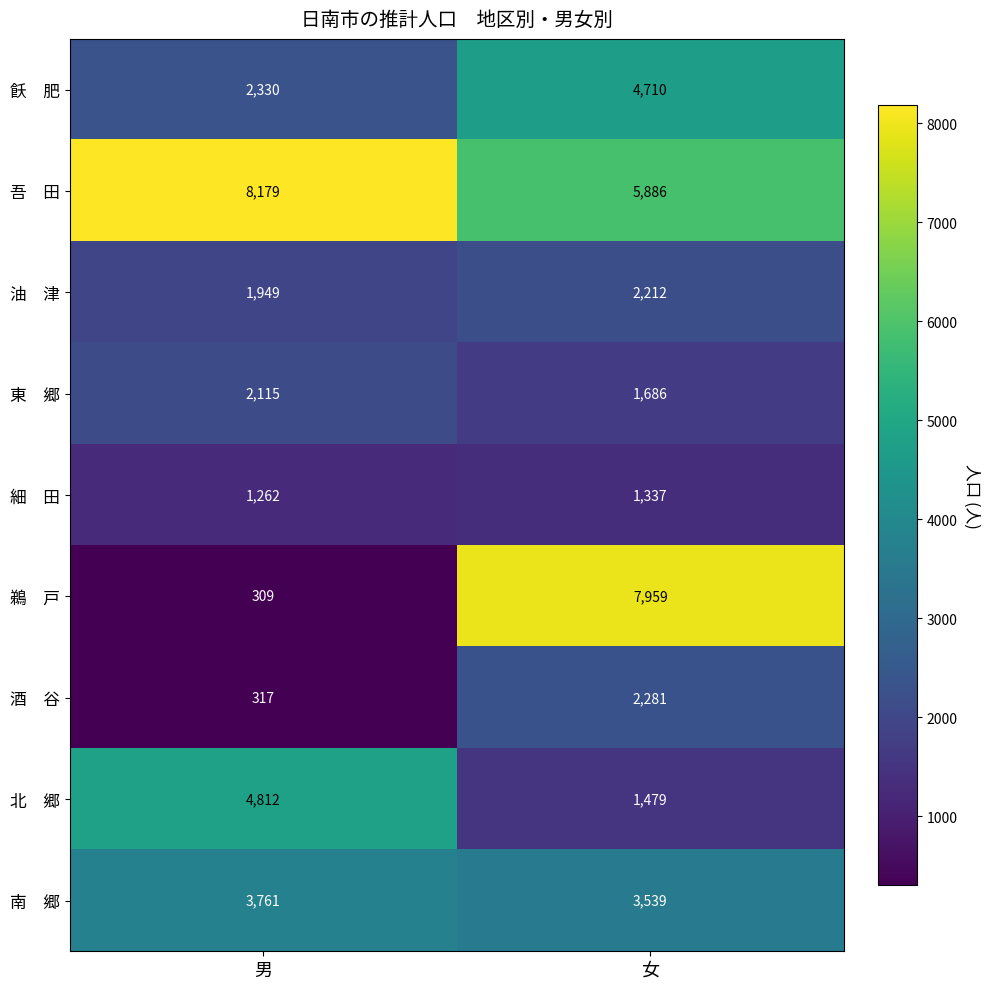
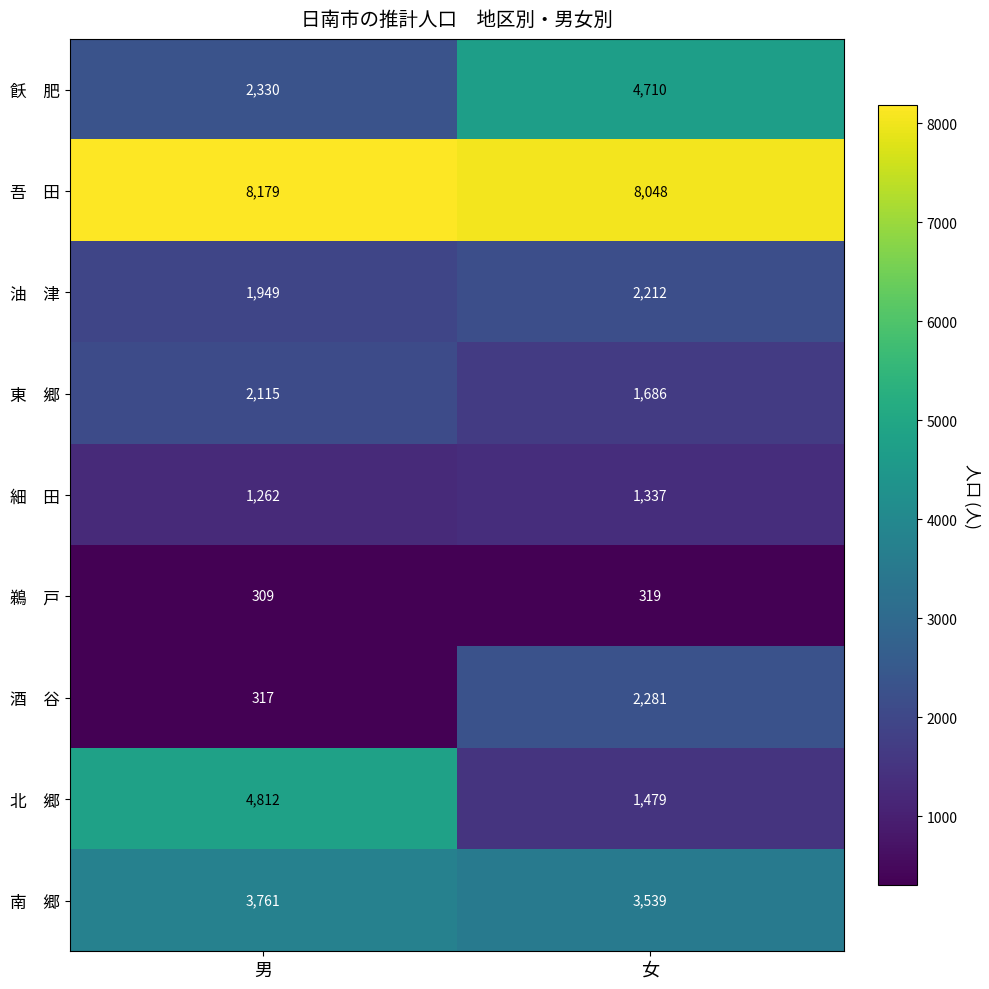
  {
    "飫 肥": {
      "男": "2,330",
      "女": "4,710"
    },
    "吾 田": {
      "男": "8,179",
-     "女": "5,886"
+     "女": "8,048"
    },
    "油 津": {
      "男": "1,949",
      "女": "2,212"
    },
    "東 郷": {
      "男": "2,115",
      "女": "1,686"
    },
    "細 田": {
      "男": "1,262",
      "女": "1,337"
    },
    "鵜 戸": {
      "男": "309",
-     "女": "7,959"
+     "女": "319"
    },
    "酒 谷": {
      "男": "317",
      "女": "2,281"
    },
    "北 郷": {
      "男": "4,812",
      "女": "1,479"
    },
    "南 郷": {
      "男": "3,761",
      "女": "3,539"
    }
  }
